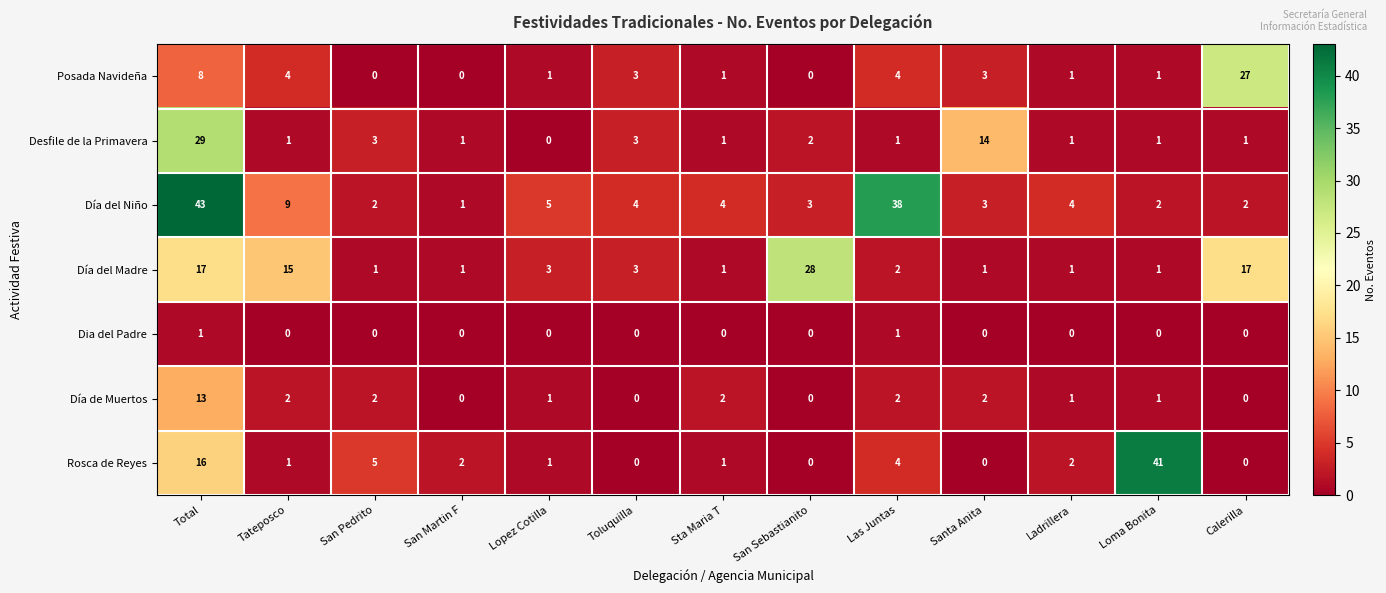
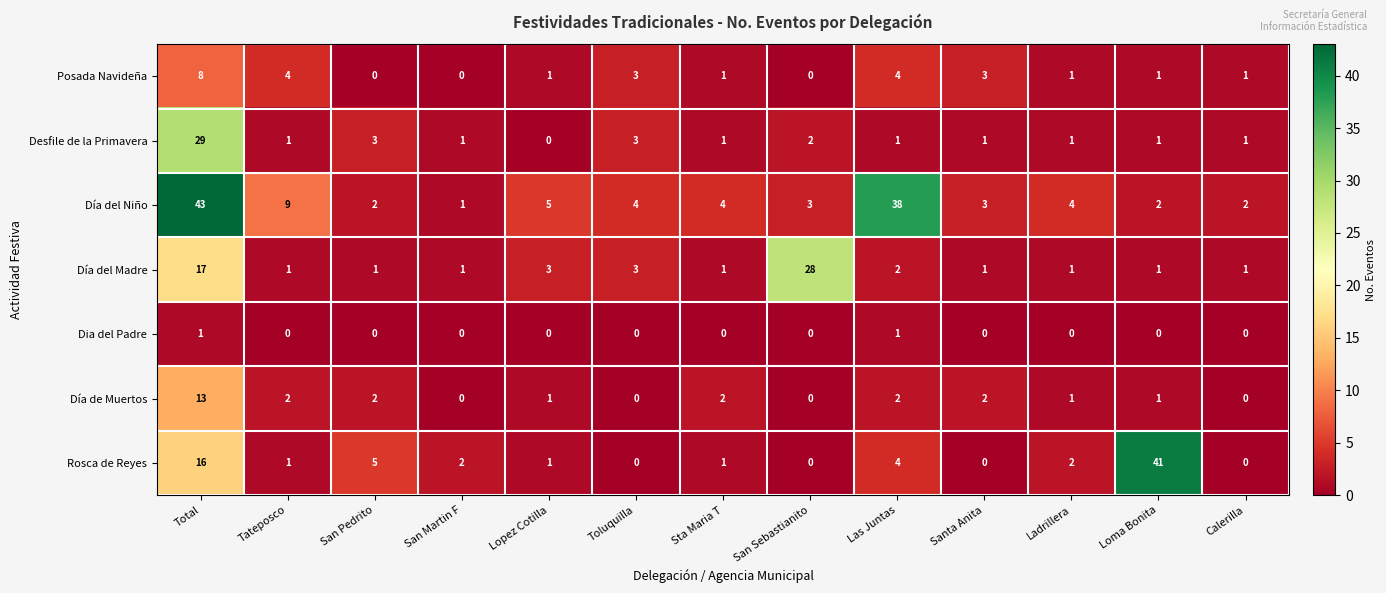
  {
    "Posada Navideña": {
      "Total": 8,
      "Tateposco": 4,
      "San Pedrito": 0,
      "San Martin F": 0,
      "Lopez Cotilla": 1,
      "Toluquilla": 3,
      "Sta Maria T": 1,
      "San Sebastianito": 0,
      "Las Juntas": 4,
      "Santa Anita": 3,
      "Ladrillera": 1,
      "Loma Bonita": 1,
-     "Calerilla": 27
+     "Calerilla": 1
    },
    "Desfile de la Primavera": {
      "Total": 29,
      "Tateposco": 1,
      "San Pedrito": 3,
      "San Martin F": 1,
      "Lopez Cotilla": 0,
      "Toluquilla": 3,
      "Sta Maria T": 1,
      "San Sebastianito": 2,
      "Las Juntas": 1,
-     "Santa Anita": 14,
+     "Santa Anita": 1,
      "Ladrillera": 1,
      "Loma Bonita": 1,
      "Calerilla": 1
    },
    "Día del Niño": {
      "Total": 43,
      "Tateposco": 9,
      "San Pedrito": 2,
      "San Martin F": 1,
      "Lopez Cotilla": 5,
      "Toluquilla": 4,
      "Sta Maria T": 4,
      "San Sebastianito": 3,
      "Las Juntas": 38,
      "Santa Anita": 3,
      "Ladrillera": 4,
      "Loma Bonita": 2,
      "Calerilla": 2
    },
    "Día del Madre": {
      "Total": 17,
-     "Tateposco": 15,
+     "Tateposco": 1,
      "San Pedrito": 1,
      "San Martin F": 1,
      "Lopez Cotilla": 3,
      "Toluquilla": 3,
      "Sta Maria T": 1,
      "San Sebastianito": 28,
      "Las Juntas": 2,
      "Santa Anita": 1,
      "Ladrillera": 1,
      "Loma Bonita": 1,
-     "Calerilla": 17
+     "Calerilla": 1
    },
    "Dia del Padre": {
      "Total": 1,
      "Tateposco": 0,
      "San Pedrito": 0,
      "San Martin F": 0,
      "Lopez Cotilla": 0,
      "Toluquilla": 0,
      "Sta Maria T": 0,
      "San Sebastianito": 0,
      "Las Juntas": 1,
      "Santa Anita": 0,
      "Ladrillera": 0,
      "Loma Bonita": 0,
      "Calerilla": 0
    },
    "Día de Muertos": {
      "Total": 13,
      "Tateposco": 2,
      "San Pedrito": 2,
      "San Martin F": 0,
      "Lopez Cotilla": 1,
      "Toluquilla": 0,
      "Sta Maria T": 2,
      "San Sebastianito": 0,
      "Las Juntas": 2,
      "Santa Anita": 2,
      "Ladrillera": 1,
      "Loma Bonita": 1,
      "Calerilla": 0
    },
    "Rosca de Reyes": {
      "Total": 16,
      "Tateposco": 1,
      "San Pedrito": 5,
      "San Martin F": 2,
      "Lopez Cotilla": 1,
      "Toluquilla": 0,
      "Sta Maria T": 1,
      "San Sebastianito": 0,
      "Las Juntas": 4,
      "Santa Anita": 0,
      "Ladrillera": 2,
      "Loma Bonita": 41,
      "Calerilla": 0
    }
  }
